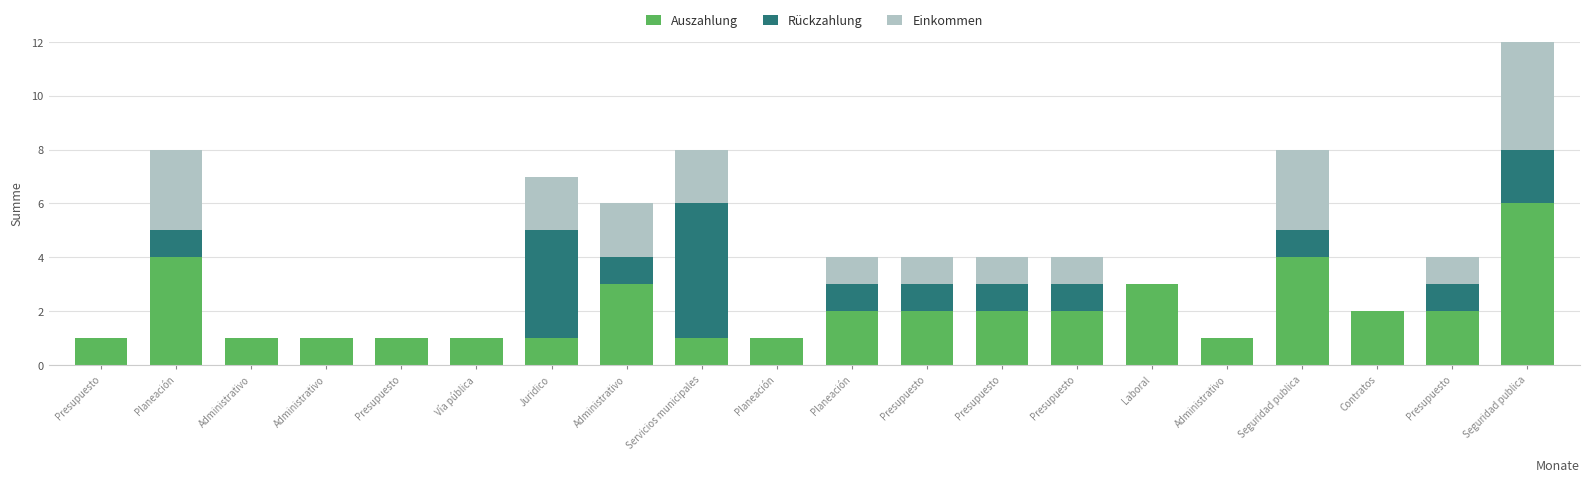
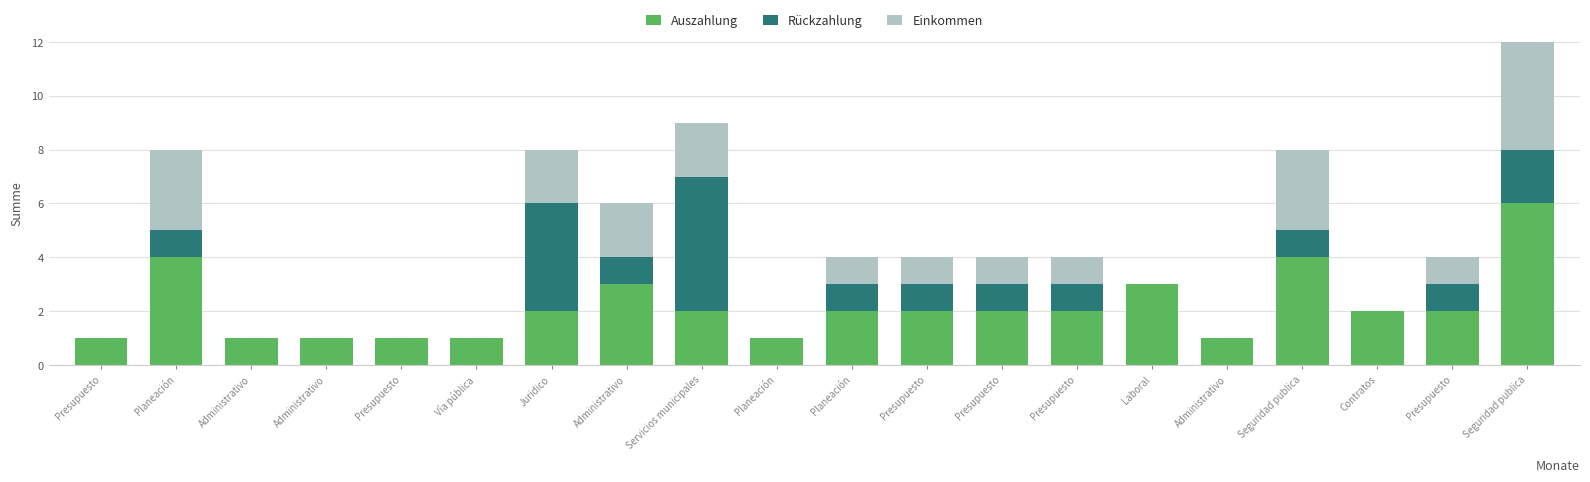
  {
    "Auszahlung": {
      "Vía pública": 1,
-     "Juridico": 1,
-     "Servicios municipales": 1,
+     "Juridico": 2,
+     "Servicios municipales": 2,
      "Laboral": 3,
      "Contratos": 2
    },
    "Rückzahlung": {
      "Vía pública": 0,
      "Juridico": 4,
      "Servicios municipales": 5,
      "Laboral": 0,
      "Contratos": 0
    },
    "Einkommen": {
      "Vía pública": 0,
      "Juridico": 2,
      "Servicios municipales": 2,
      "Laboral": 0,
      "Contratos": 0
    }
  }
